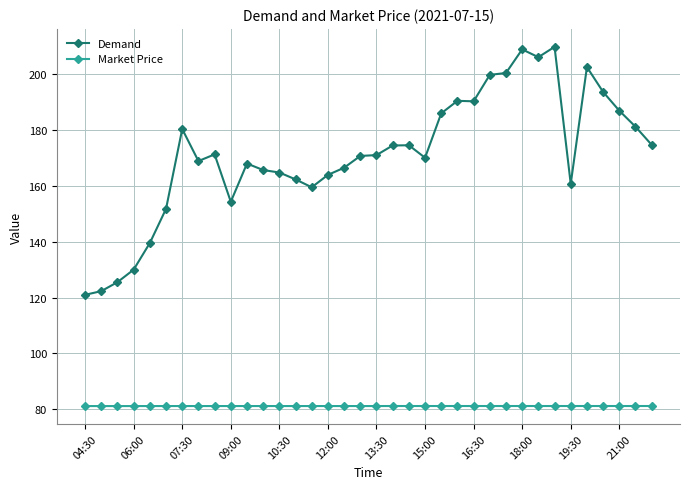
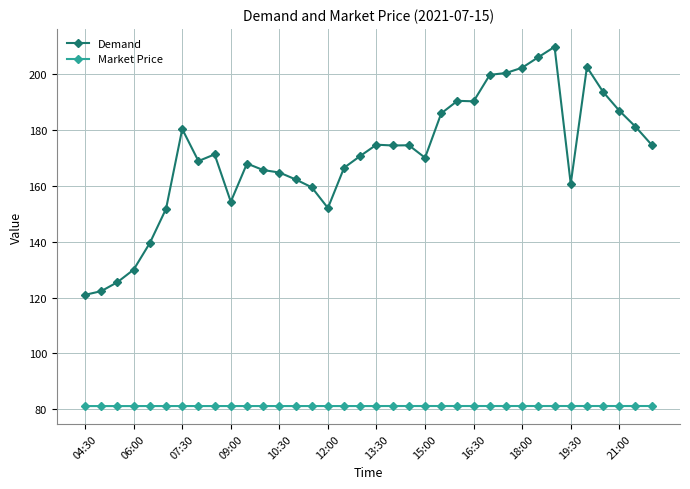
  {
    "Demand": {
      "04:30": 121,
      "06:00": 130,
      "07:30": 180,
      "09:00": 154,
      "10:30": 165,
-     "12:00": 164,
-     "13:30": 171,
+     "12:00": 152,
+     "13:30": 175,
      "15:00": 170,
      "16:30": 190,
-     "18:00": 209,
+     "18:00": 202,
      "19:30": 161,
      "21:00": 187
    },
    "Market Price": {
      "04:30": 81,
      "06:00": 81,
      "07:30": 81,
      "09:00": 81,
      "10:30": 81,
      "12:00": 81,
      "13:30": 81,
      "15:00": 81,
      "16:30": 81,
      "18:00": 81,
      "19:30": 81,
      "21:00": 81
    }
  }
